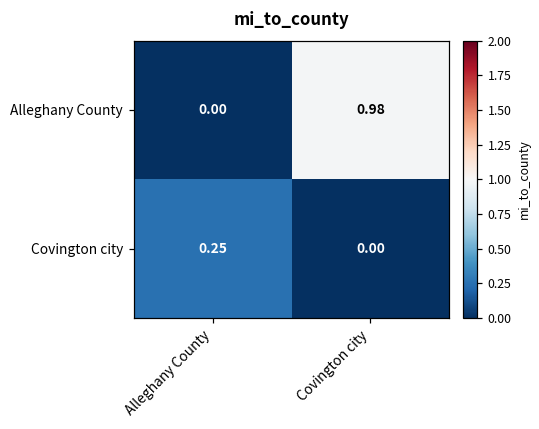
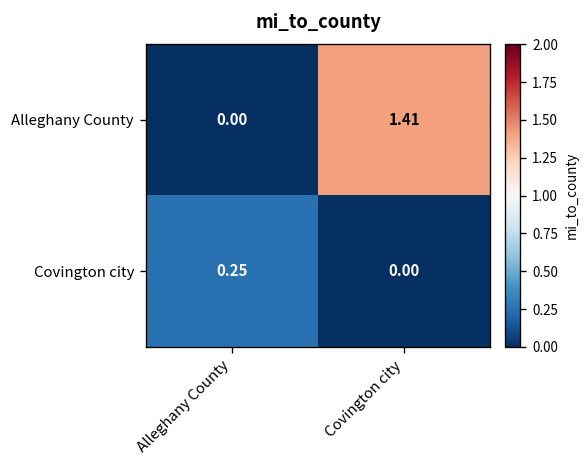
  {
    "Alleghany County": {
      "Alleghany County": 0.00,
-     "Covington city": 0.98
+     "Covington city": 1.41
    },
    "Covington city": {
      "Alleghany County": 0.25,
      "Covington city": 0.00
    }
  }
